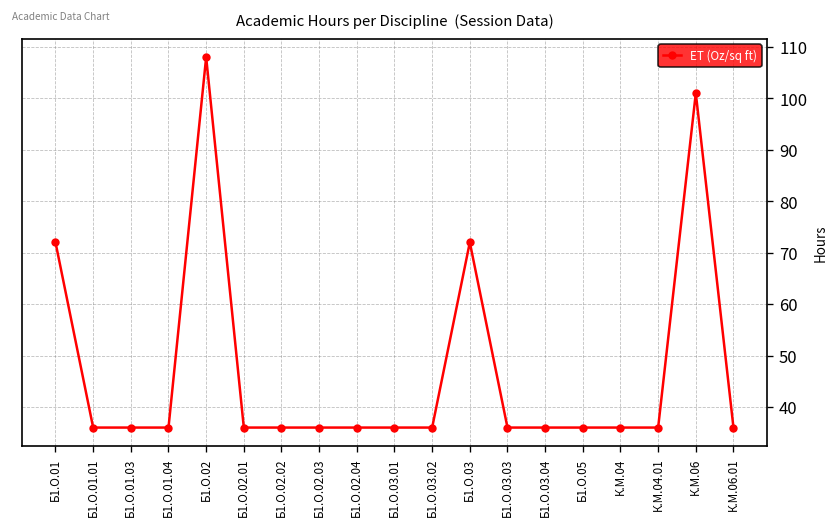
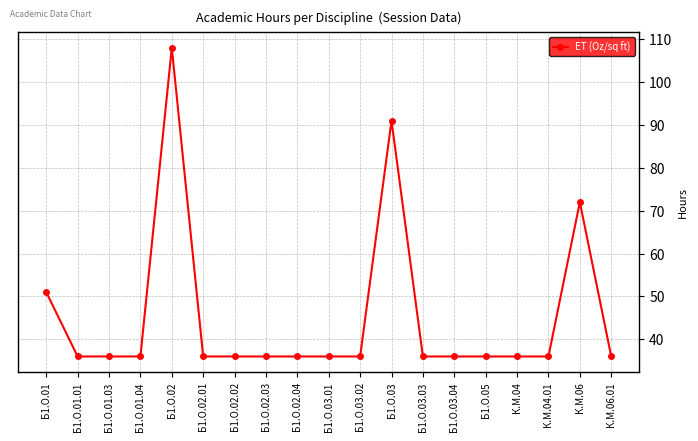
  {
-   "Б1.О.01": 72,
+   "Б1.О.01": 51,
    "Б1.О.01.01": 36,
    "Б1.О.01.03": 36,
    "Б1.О.01.04": 36,
    "Б1.О.02": 108,
    "Б1.О.02.01": 36,
    "Б1.О.02.02": 36,
    "Б1.О.02.03": 36,
    "Б1.О.02.04": 36,
    "Б1.О.03.01": 36,
    "Б1.О.03.02": 36,
-   "Б1.О.03": 72,
+   "Б1.О.03": 91,
    "Б1.О.03.03": 36,
    "Б1.О.03.04": 36,
    "Б1.О.05": 36,
    "К.М.04": 36,
    "К.М.04.01": 36,
-   "К.М.06": 101,
+   "К.М.06": 72,
    "К.М.06.01": 36
  }
